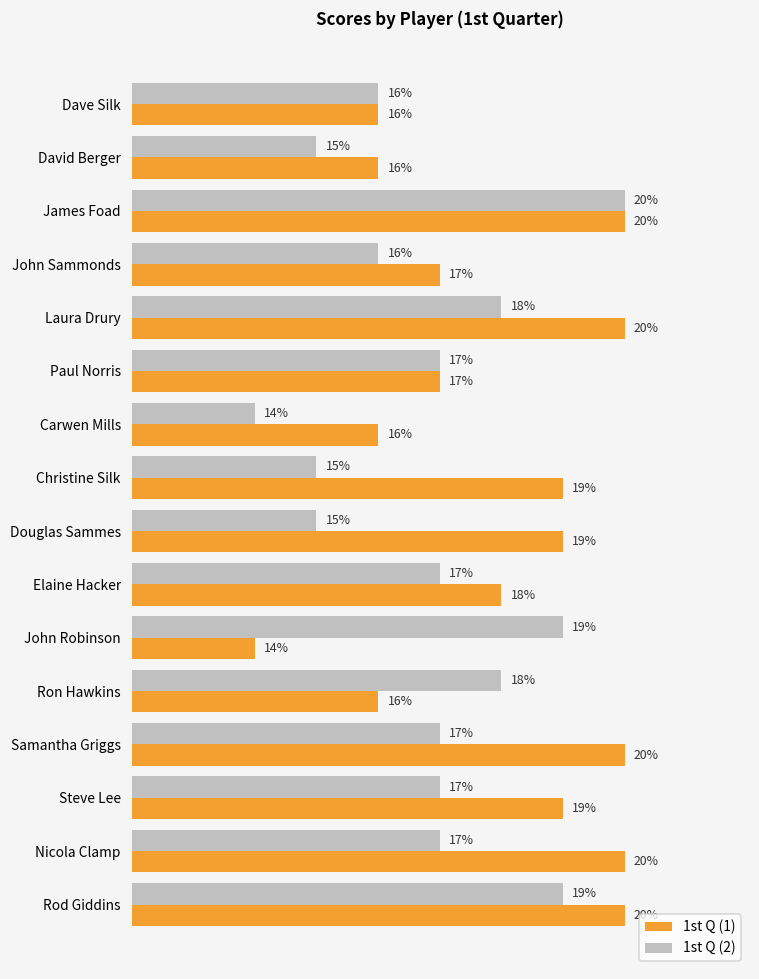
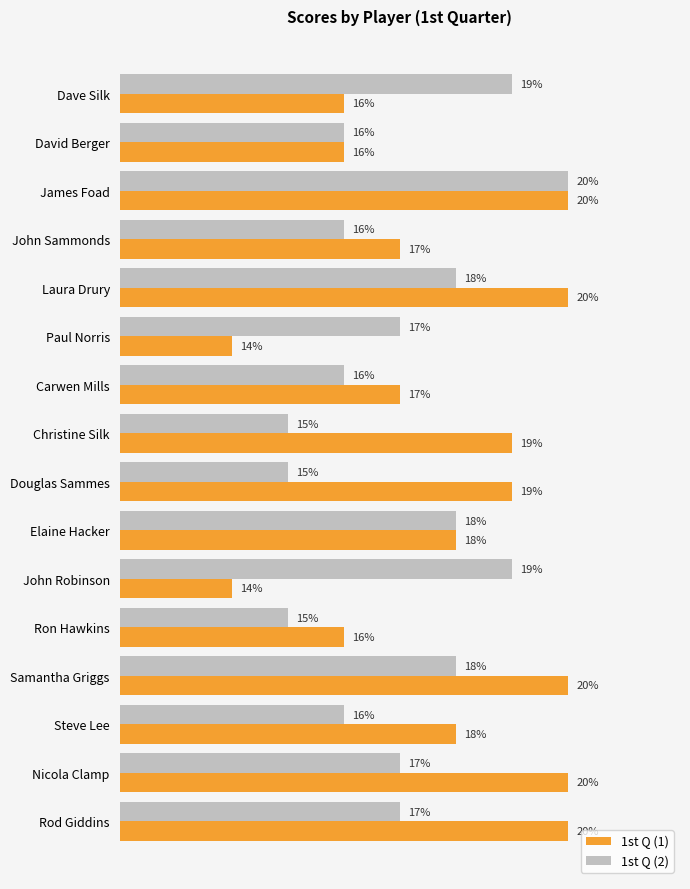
  {
    "1st Q (1)": {
      "Dave Silk": "16%",
      "David Berger": "16%",
      "James Foad": "20%",
      "John Sammonds": "17%",
      "Laura Drury": "20%",
-     "Paul Norris": "17%",
-     "Carwen Mills": "16%",
+     "Paul Norris": "14%",
+     "Carwen Mills": "17%",
      "Christine Silk": "19%",
      "Douglas Sammes": "19%",
      "Elaine Hacker": "18%",
      "John Robinson": "14%",
      "Ron Hawkins": "16%",
      "Samantha Griggs": "20%",
-     "Steve Lee": "19%",
+     "Steve Lee": "18%",
      "Nicola Clamp": "20%"
    },
    "1st Q (2)": {
-     "Dave Silk": "16%",
-     "David Berger": "15%",
+     "Dave Silk": "19%",
+     "David Berger": "16%",
      "James Foad": "20%",
      "John Sammonds": "16%",
      "Laura Drury": "18%",
      "Paul Norris": "17%",
-     "Carwen Mills": "14%",
+     "Carwen Mills": "16%",
      "Christine Silk": "15%",
      "Douglas Sammes": "15%",
-     "Elaine Hacker": "17%",
+     "Elaine Hacker": "18%",
      "John Robinson": "19%",
-     "Ron Hawkins": "18%",
-     "Samantha Griggs": "17%",
-     "Steve Lee": "17%",
+     "Ron Hawkins": "15%",
+     "Samantha Griggs": "18%",
+     "Steve Lee": "16%",
      "Nicola Clamp": "17%",
-     "Rod Giddins": "19%"
+     "Rod Giddins": "17%"
    }
  }
